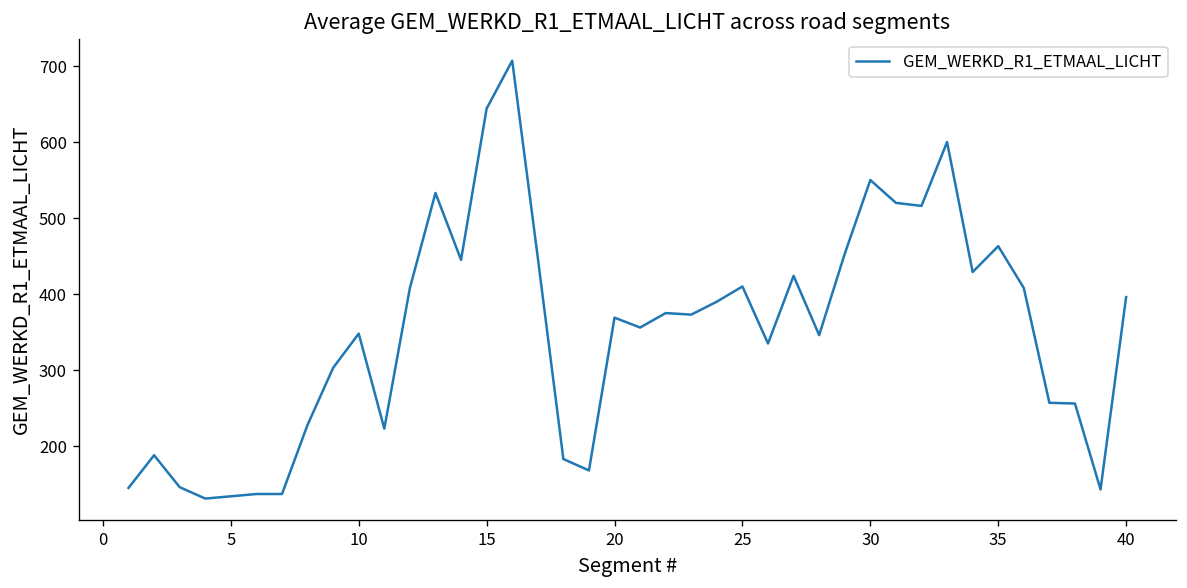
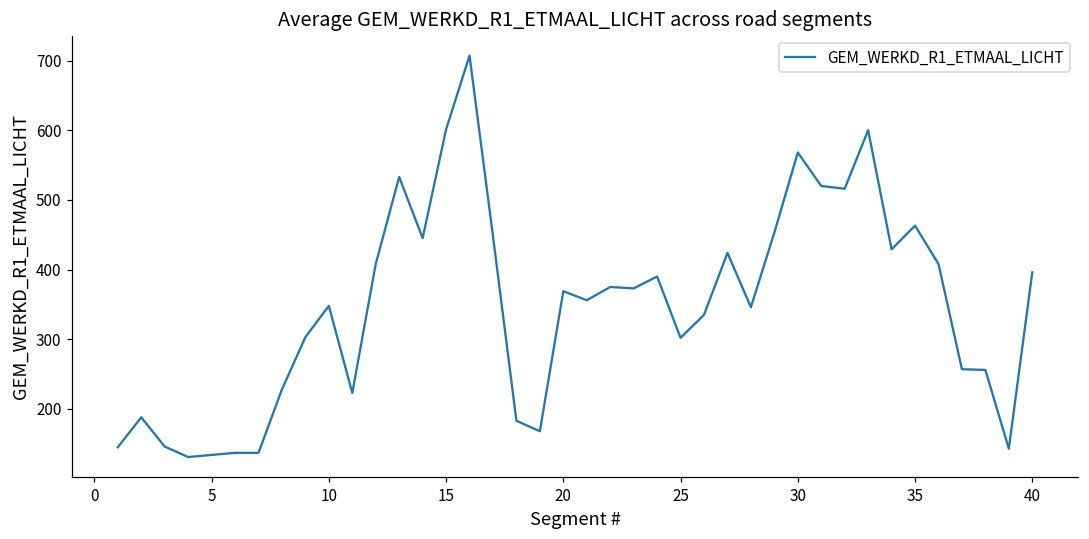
  {
    "5": 130,
    "10": 350,
-   "15": 640,
+   "15": 600,
    "20": 370,
-   "25": 410,
-   "30": 550,
+   "25": 300,
+   "30": 570,
    "35": 460,
    "40": 400
  }
